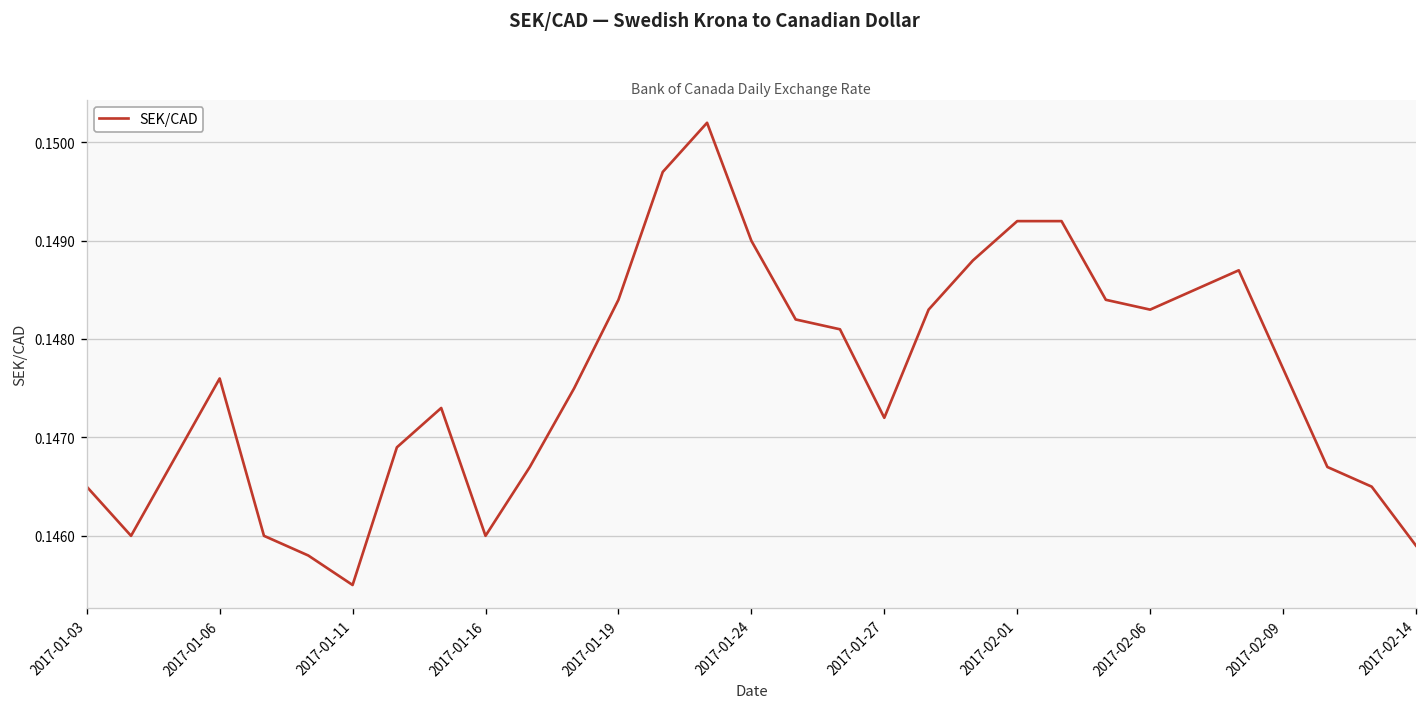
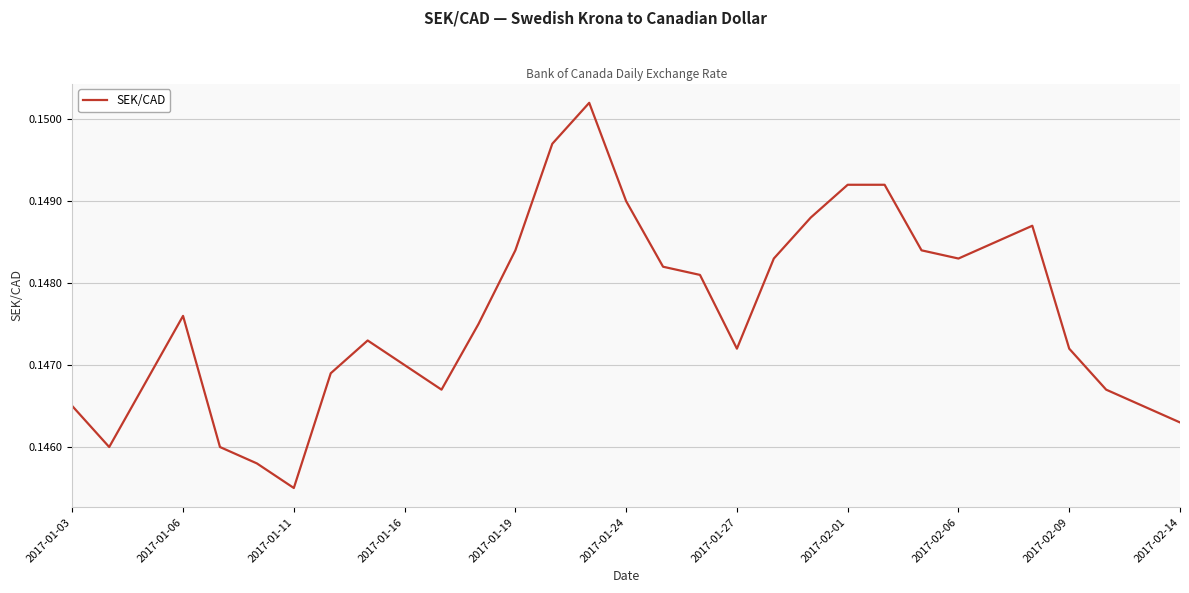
  {
    "2017-01-03": 0.1465,
    "2017-01-06": 0.1476,
    "2017-01-11": 0.1455,
-   "2017-01-16": 0.146,
+   "2017-01-16": 0.147,
    "2017-01-19": 0.1484,
    "2017-01-24": 0.1490,
    "2017-01-27": 0.1472,
    "2017-02-01": 0.1492,
    "2017-02-06": 0.1483,
-   "2017-02-09": 0.1477,
-   "2017-02-14": 0.1459
+   "2017-02-09": 0.1472,
+   "2017-02-14": 0.1463
  }
